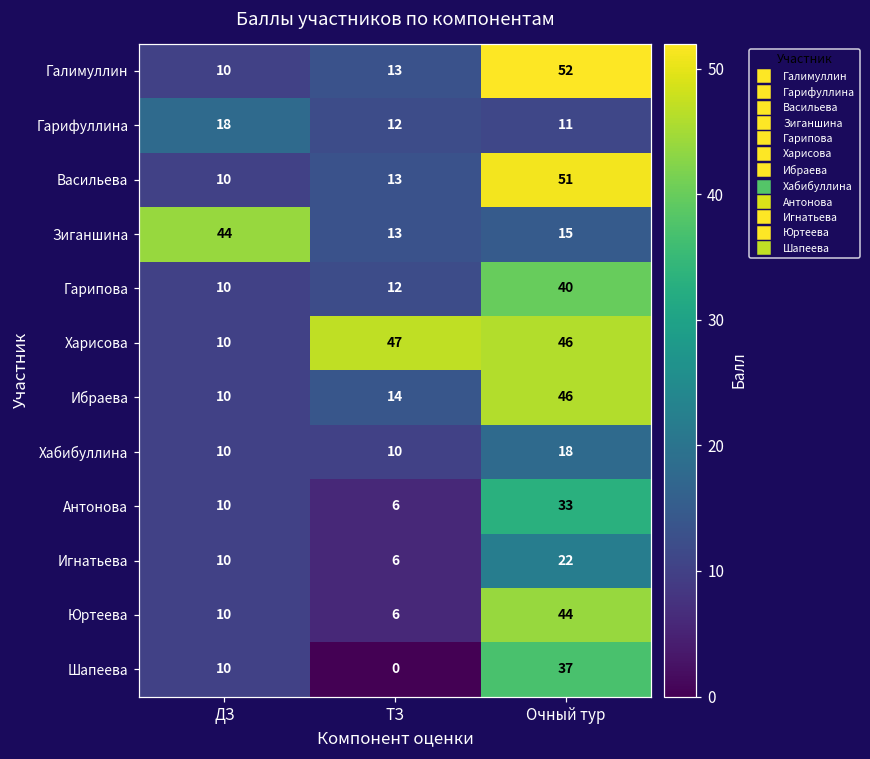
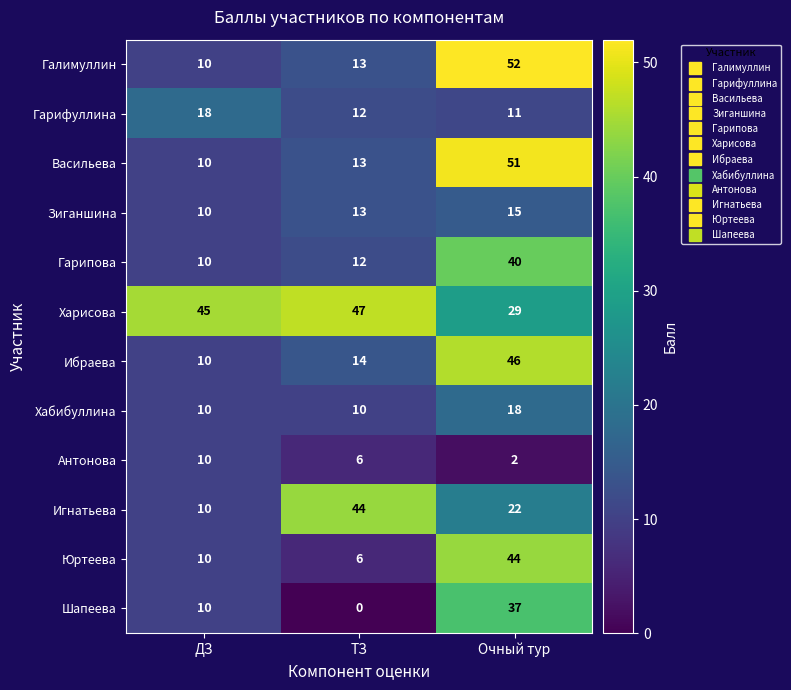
  {
    "Галимуллин": {
      "ДЗ": 10,
      "ТЗ": 13,
      "Очный тур": 52
    },
    "Гарифуллина": {
      "ДЗ": 18,
      "ТЗ": 12,
      "Очный тур": 11
    },
    "Васильева": {
      "ДЗ": 10,
      "ТЗ": 13,
      "Очный тур": 51
    },
    "Зиганшина": {
-     "ДЗ": 44,
+     "ДЗ": 10,
      "ТЗ": 13,
      "Очный тур": 15
    },
    "Гарипова": {
      "ДЗ": 10,
      "ТЗ": 12,
      "Очный тур": 40
    },
    "Харисова": {
-     "ДЗ": 10,
+     "ДЗ": 45,
      "ТЗ": 47,
-     "Очный тур": 46
+     "Очный тур": 29
    },
    "Ибраева": {
      "ДЗ": 10,
      "ТЗ": 14,
      "Очный тур": 46
    },
    "Хабибуллина": {
      "ДЗ": 10,
      "ТЗ": 10,
      "Очный тур": 18
    },
    "Антонова": {
      "ДЗ": 10,
      "ТЗ": 6,
-     "Очный тур": 33
+     "Очный тур": 2
    },
    "Игнатьева": {
      "ДЗ": 10,
-     "ТЗ": 6,
+     "ТЗ": 44,
      "Очный тур": 22
    },
    "Юртеева": {
      "ДЗ": 10,
      "ТЗ": 6,
      "Очный тур": 44
    },
    "Шапеева": {
      "ДЗ": 10,
      "ТЗ": 0,
      "Очный тур": 37
    }
  }
